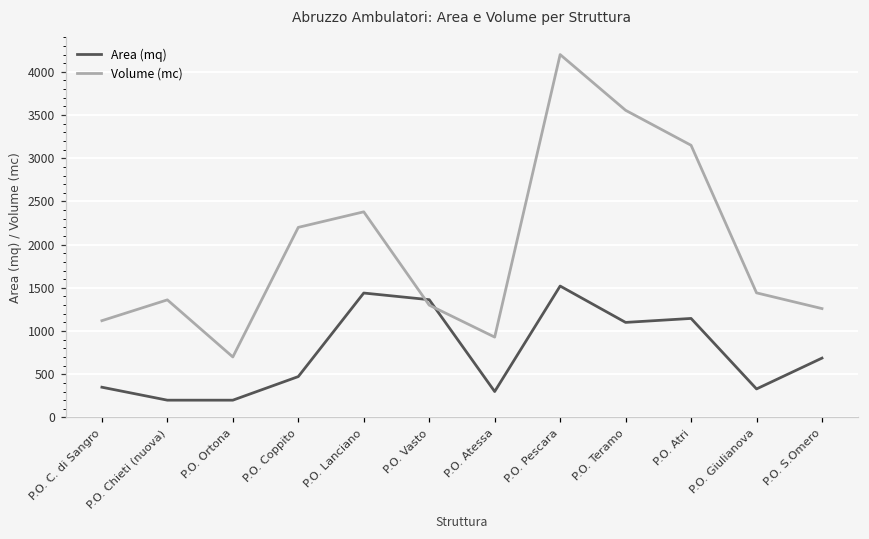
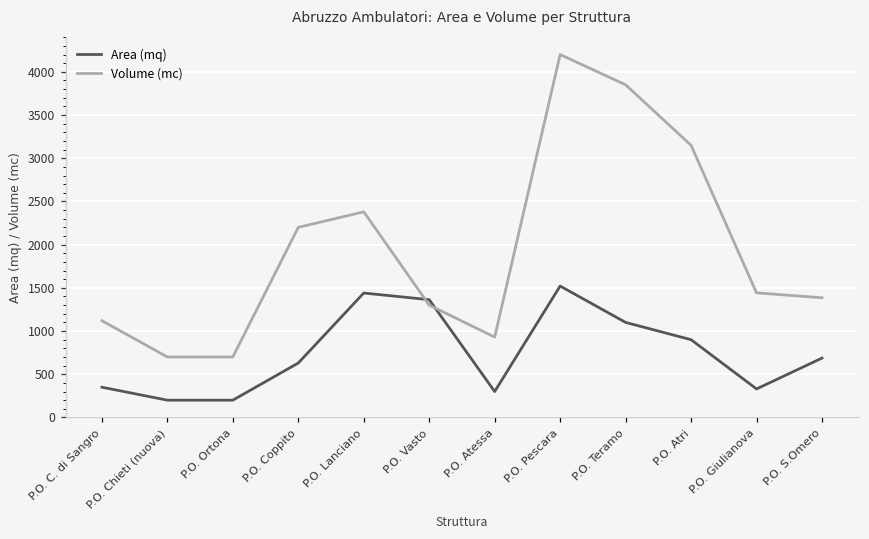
  {
    "Area (mq)": {
      "P.O. C. di Sangro": 400,
      "P.O. Chieti (nuova)": 200,
      "P.O. Ortona": 200,
-     "P.O. Coppito": 500,
+     "P.O. Coppito": 600,
      "P.O. Lanciano": 1400,
      "P.O. Vasto": 1400,
      "P.O. Atessa": 300,
      "P.O. Pescara": 1500,
      "P.O. Teramo": 1100,
-     "P.O. Atri": 1100,
+     "P.O. Atri": 900,
      "P.O. Giulianova": 300,
      "P.O. S.Omero": 700
    },
    "Volume (mc)": {
      "P.O. C. di Sangro": 1100,
-     "P.O. Chieti (nuova)": 1400,
+     "P.O. Chieti (nuova)": 700,
      "P.O. Ortona": 700,
      "P.O. Coppito": 2200,
      "P.O. Lanciano": 2400,
      "P.O. Vasto": 1300,
      "P.O. Atessa": 900,
      "P.O. Pescara": 4200,
-     "P.O. Teramo": 3600,
+     "P.O. Teramo": 3900,
      "P.O. Atri": 3200,
      "P.O. Giulianova": 1400,
-     "P.O. S.Omero": 1300
+     "P.O. S.Omero": 1400
    }
  }
